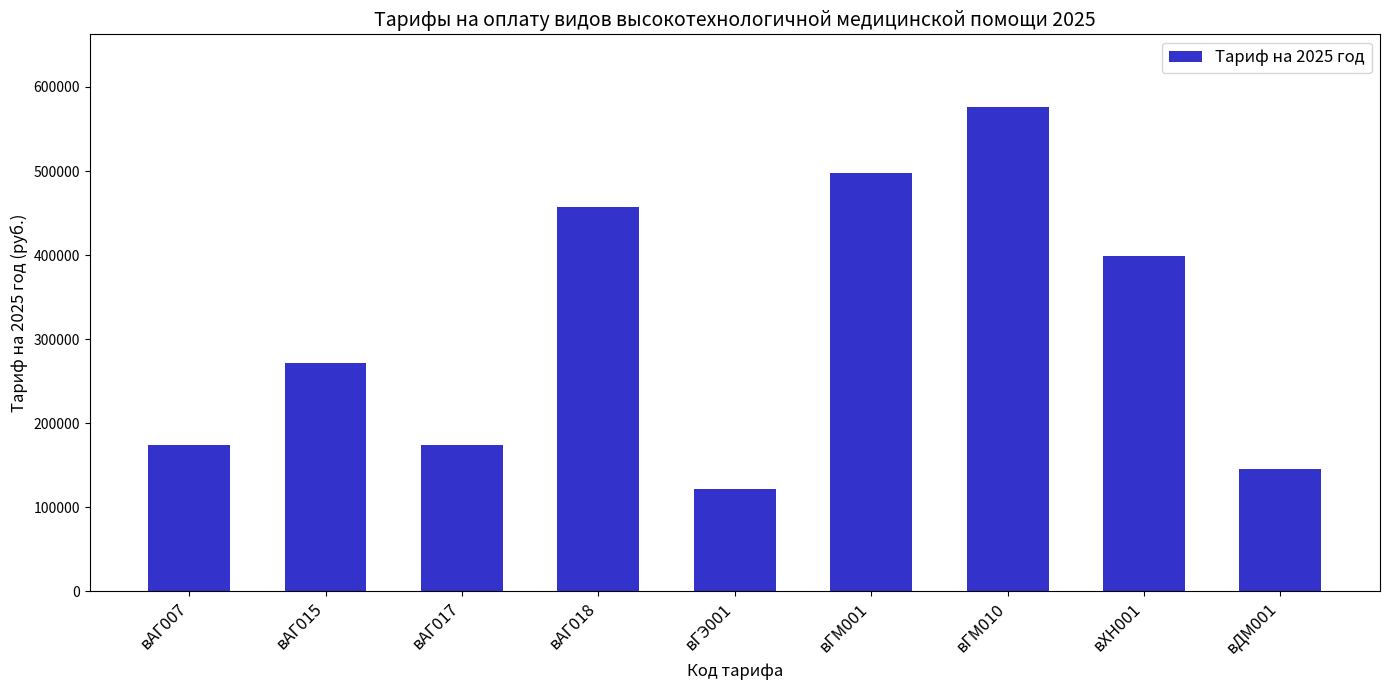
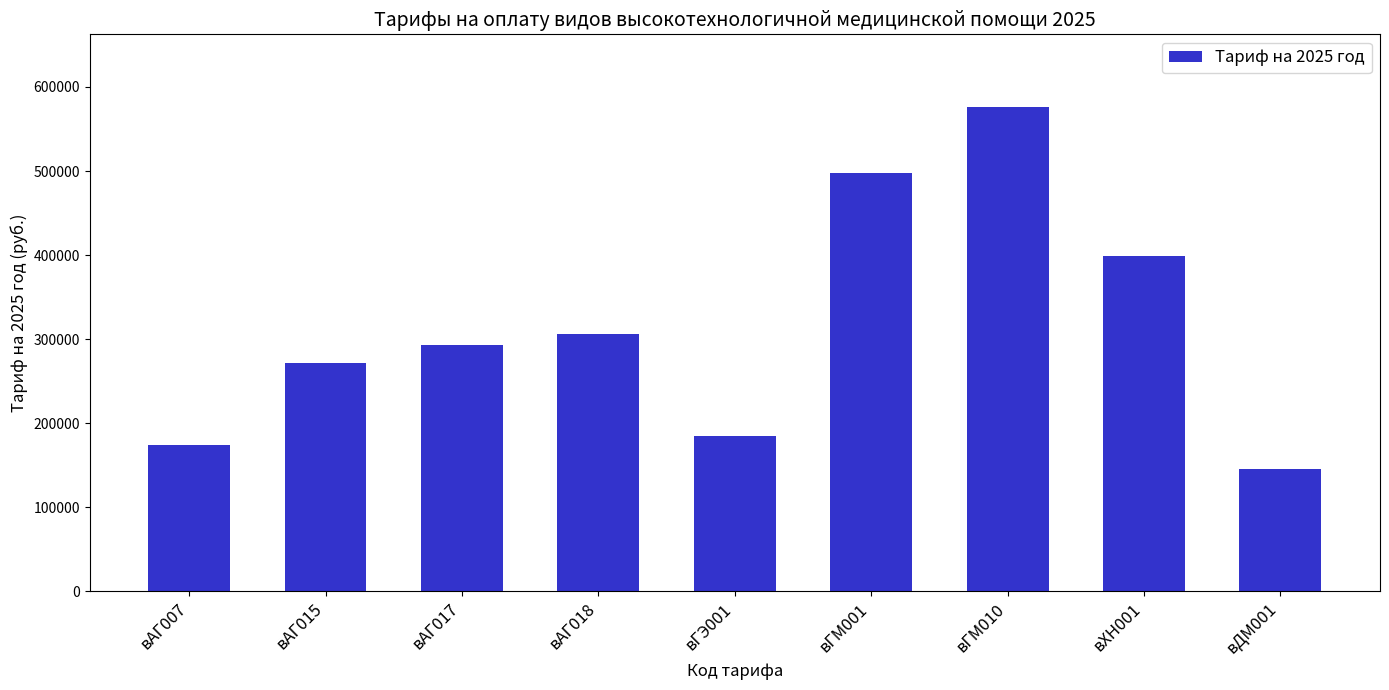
  {
    "вАГ007": 170000,
    "вАГ015": 270000,
-   "вАГ017": 170000,
-   "вАГ018": 460000,
-   "вГЭ001": 120000,
+   "вАГ017": 290000,
+   "вАГ018": 310000,
+   "вГЭ001": 180000,
    "вГМ001": 500000,
    "вГМ010": 580000,
    "вХН001": 400000,
    "вДМ001": 150000
  }
